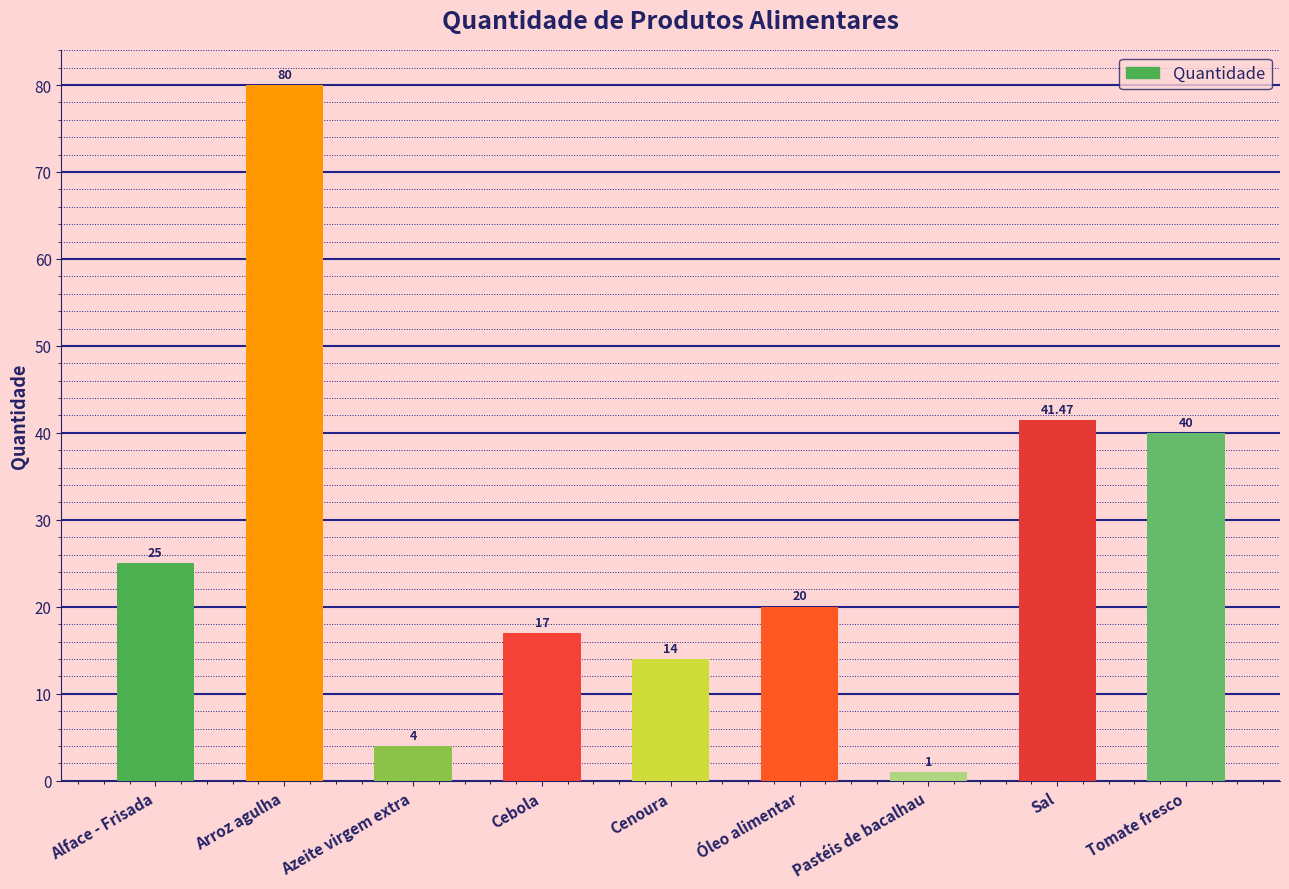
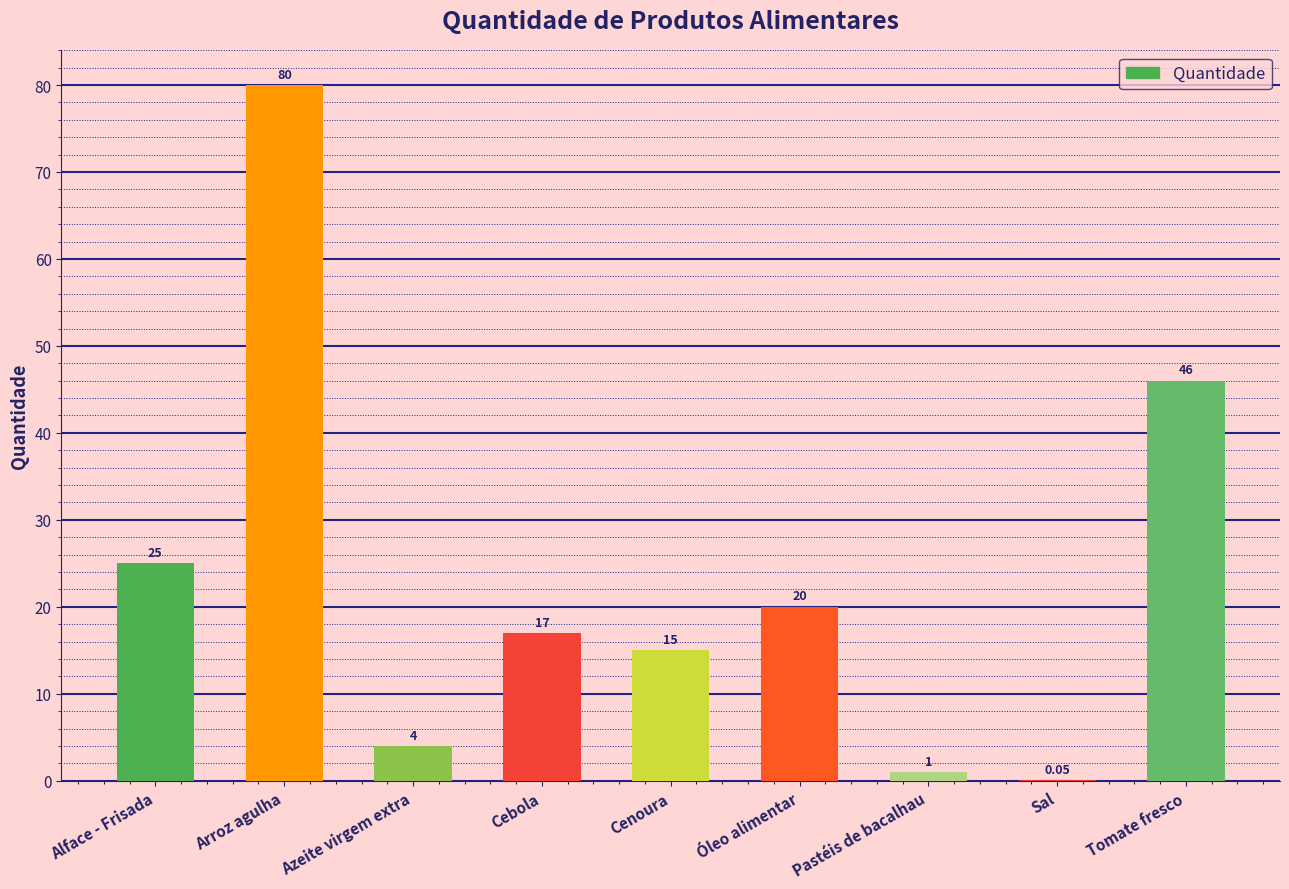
  {
    "Alface - Frisada": 25,
    "Arroz agulha": 80,
    "Azeite virgem extra": 4,
    "Cebola": 17,
-   "Cenoura": 14,
+   "Cenoura": 15,
    "Óleo alimentar": 20,
    "Pastéis de bacalhau": 1,
-   "Sal": 41.47,
-   "Tomate fresco": 40
+   "Sal": 0.05,
+   "Tomate fresco": 46
  }
